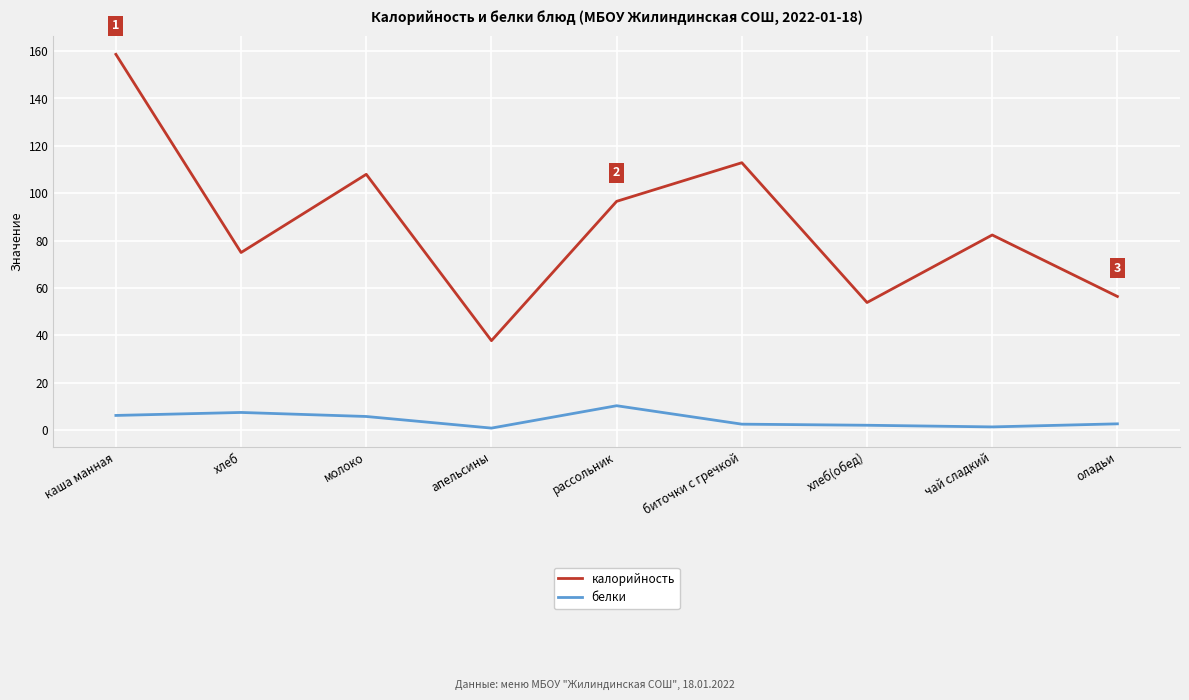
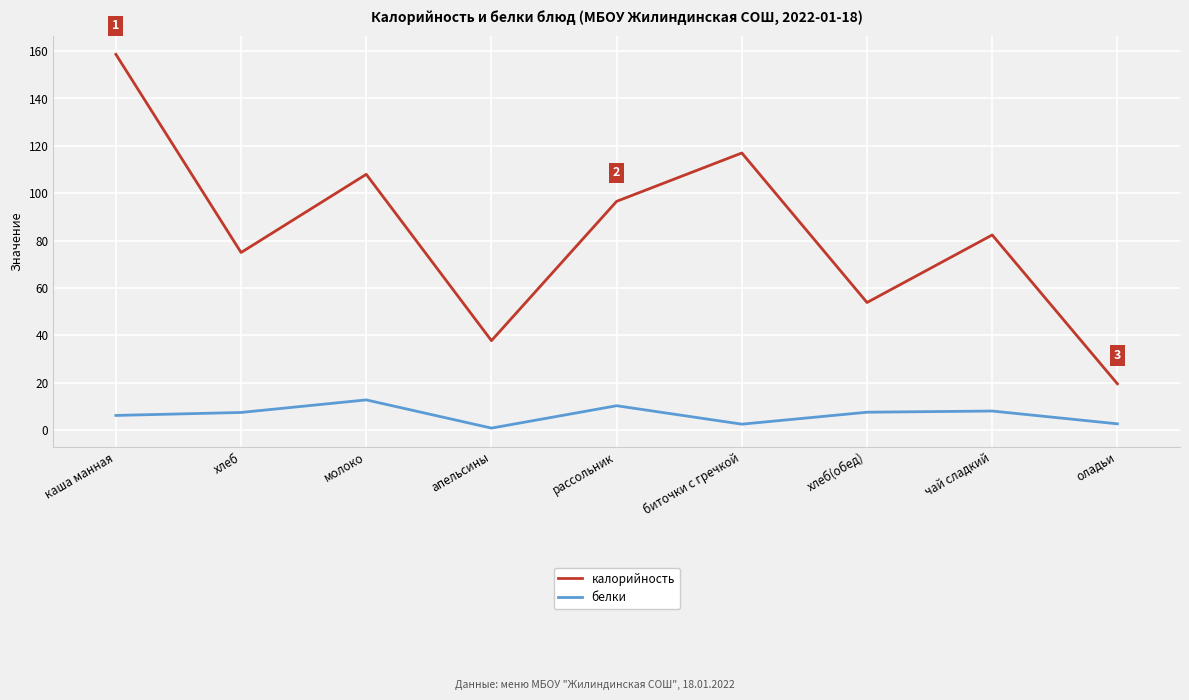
  {
    "калорийность": {
      "хлеб": 75,
      "молоко": 108,
      "апельсины": 38,
-     "биточки с гречкой": 113,
+     "биточки с гречкой": 117,
      "хлеб(обед)": 54,
      "чай сладкий": 82,
-     "оладьи": 56
+     "оладьи": 20
    },
    "белки": {
      "каша манная": 6,
      "хлеб": 8,
-     "молоко": 6,
+     "молоко": 13,
      "апельсины": 1,
      "рассольник": 10,
      "биточки с гречкой": 3,
-     "хлеб(обед)": 2,
-     "чай сладкий": 1,
+     "хлеб(обед)": 8,
+     "чай сладкий": 8,
      "оладьи": 3
    }
  }
